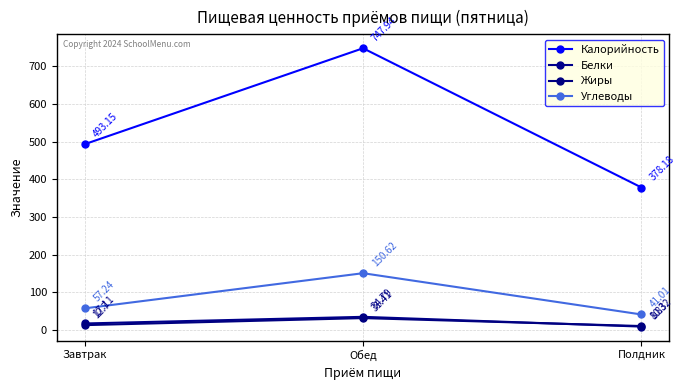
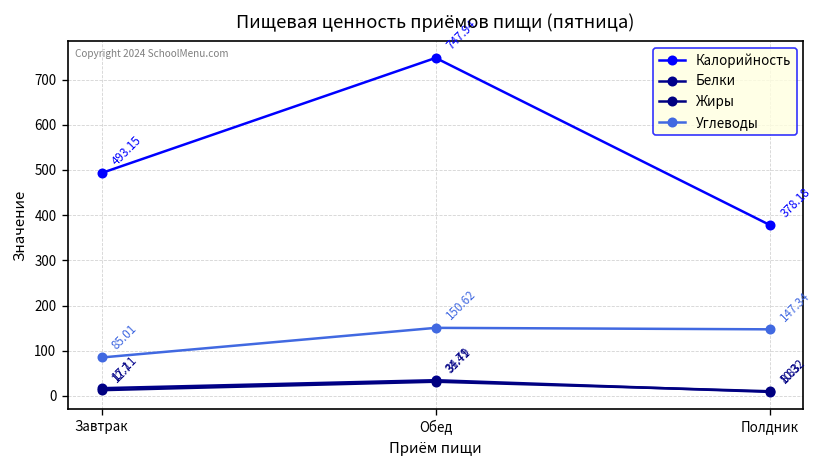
  {
    "Калорийность": {
      "Завтрак": 493.15,
      "Обед": 747.94,
      "Полдник": 378.18
    },
    "Углеводы": {
-     "Завтрак": 57.24,
+     "Завтрак": 85.01,
      "Обед": 150.62,
-     "Полдник": 41.01
+     "Полдник": 147.34
    }
  }
